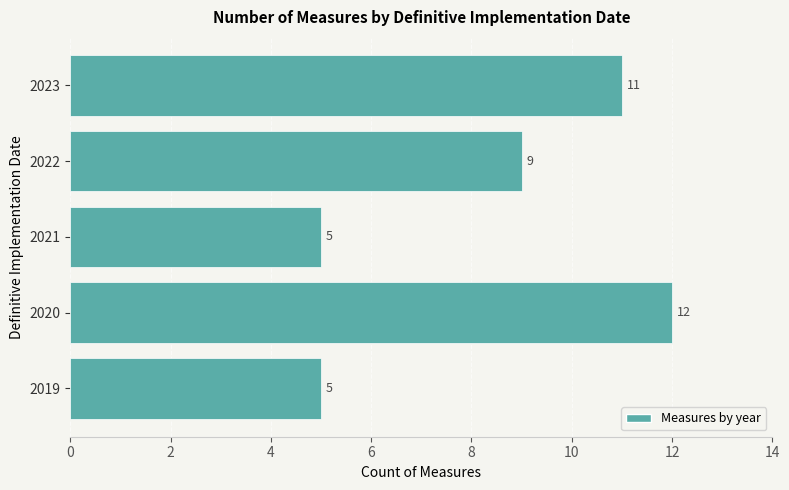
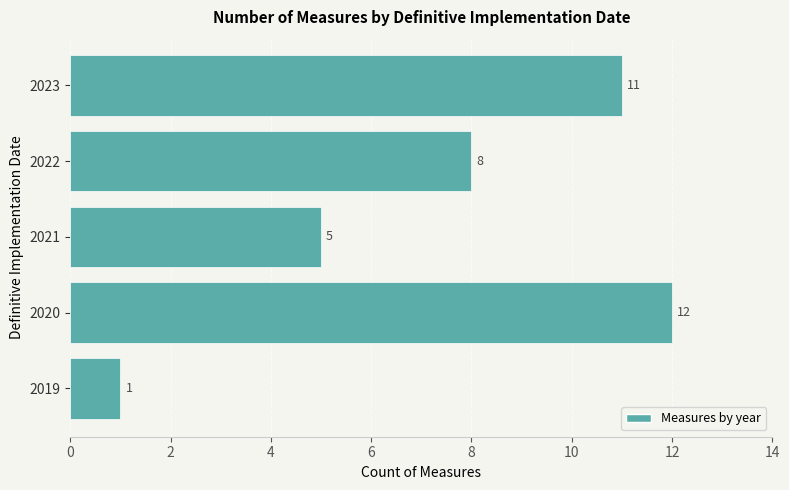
  {
    "2023": 11,
-   "2022": 9,
+   "2022": 8,
    "2021": 5,
    "2020": 12,
-   "2019": 5
+   "2019": 1
  }
